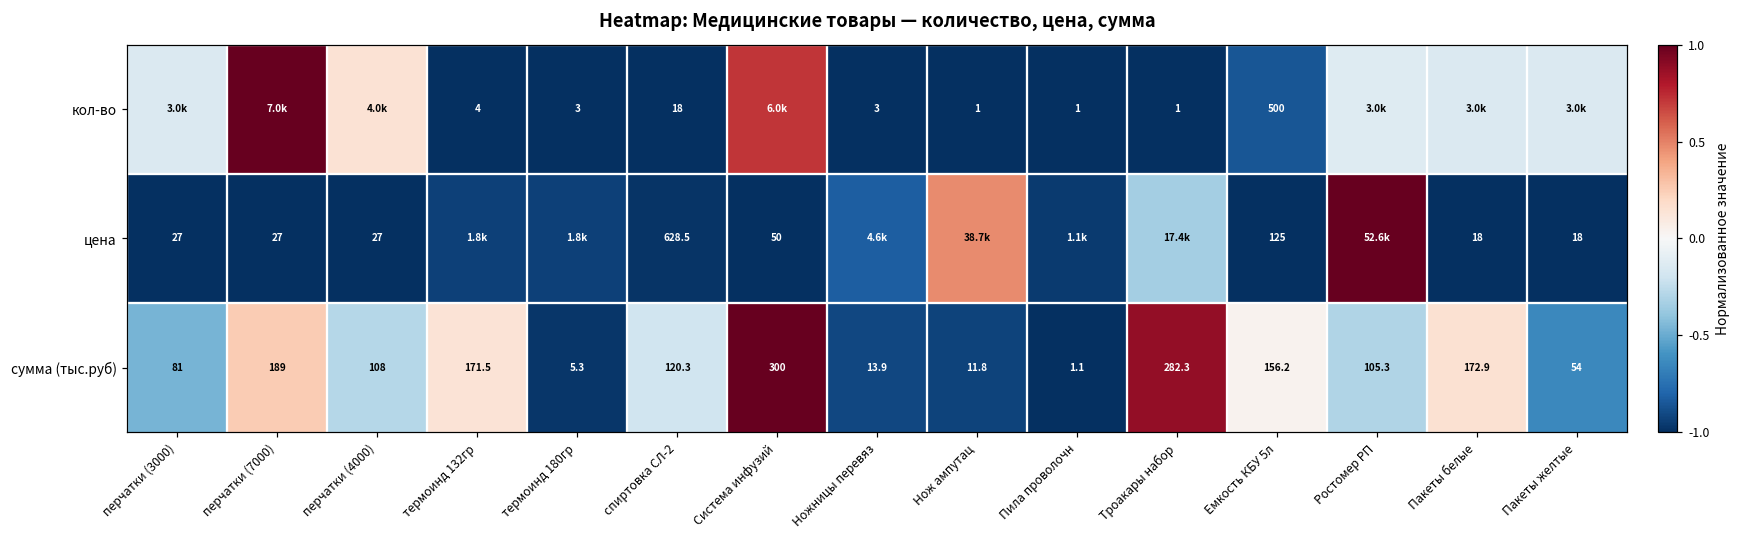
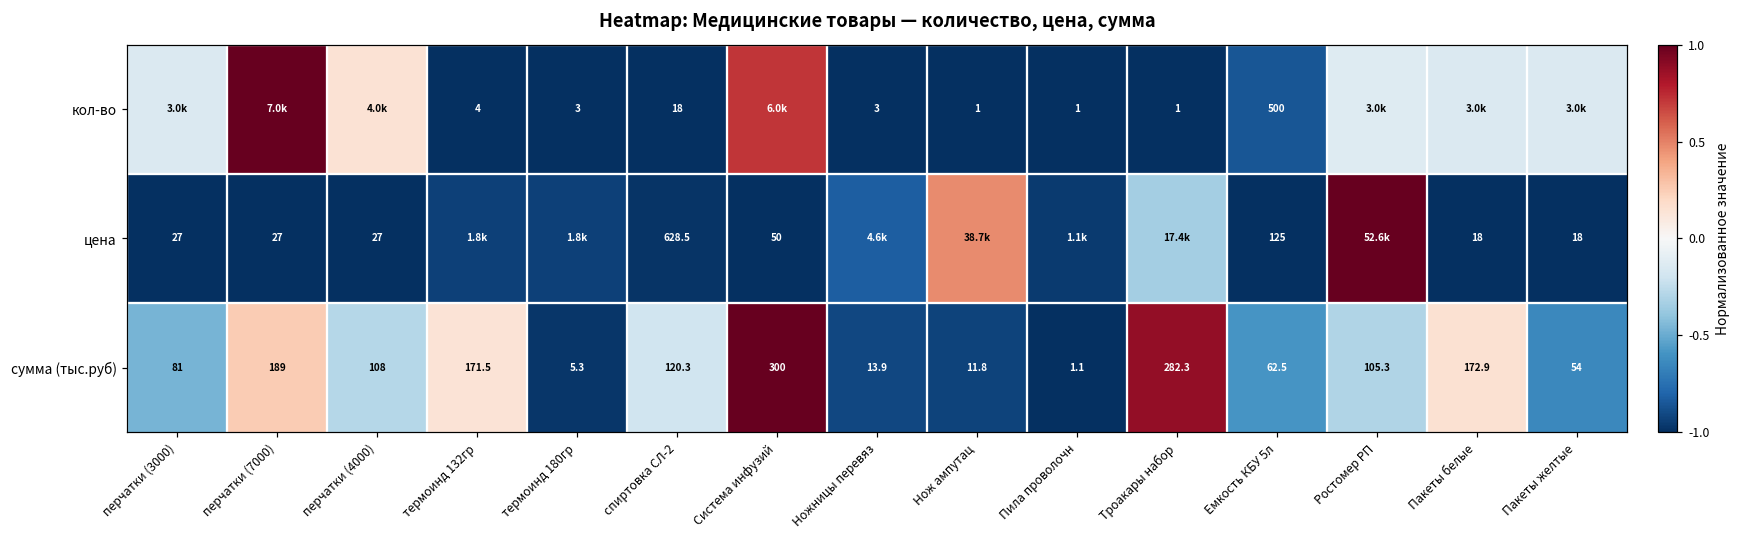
  {
    "кол-во": {
      "перчатки (3000)": "3.0k",
      "перчатки (7000)": "7.0k",
      "перчатки (4000)": "4.0k",
      "термоинд 132гр": "4",
      "термоинд 180гр": "3",
      "спиртовка СЛ-2": "18",
      "Система инфузий": "6.0k",
      "Ножницы перевяз": "3",
      "Нож ампутац": "1",
      "Пила проволочн": "1",
      "Троакары набор": "1",
      "Емкость КБУ 5л": "500",
      "Ростомер РП": "3.0k",
      "Пакеты белые": "3.0k",
      "Пакеты желтые": "3.0k"
    },
    "цена": {
      "перчатки (3000)": "27",
      "перчатки (7000)": "27",
      "перчатки (4000)": "27",
      "термоинд 132гр": "1.8k",
      "термоинд 180гр": "1.8k",
      "спиртовка СЛ-2": "628.5",
      "Система инфузий": "50",
      "Ножницы перевяз": "4.6k",
      "Нож ампутац": "38.7k",
      "Пила проволочн": "1.1k",
      "Троакары набор": "17.4k",
      "Емкость КБУ 5л": "125",
      "Ростомер РП": "52.6k",
      "Пакеты белые": "18",
      "Пакеты желтые": "18"
    },
    "сумма (тыс.руб)": {
      "перчатки (3000)": "81",
      "перчатки (7000)": "189",
      "перчатки (4000)": "108",
      "термоинд 132гр": "171.5",
      "термоинд 180гр": "5.3",
      "спиртовка СЛ-2": "120.3",
      "Система инфузий": "300",
      "Ножницы перевяз": "13.9",
      "Нож ампутац": "11.8",
      "Пила проволочн": "1.1",
      "Троакары набор": "282.3",
-     "Емкость КБУ 5л": "156.2",
+     "Емкость КБУ 5л": "62.5",
      "Ростомер РП": "105.3",
      "Пакеты белые": "172.9",
      "Пакеты желтые": "54"
    }
  }
